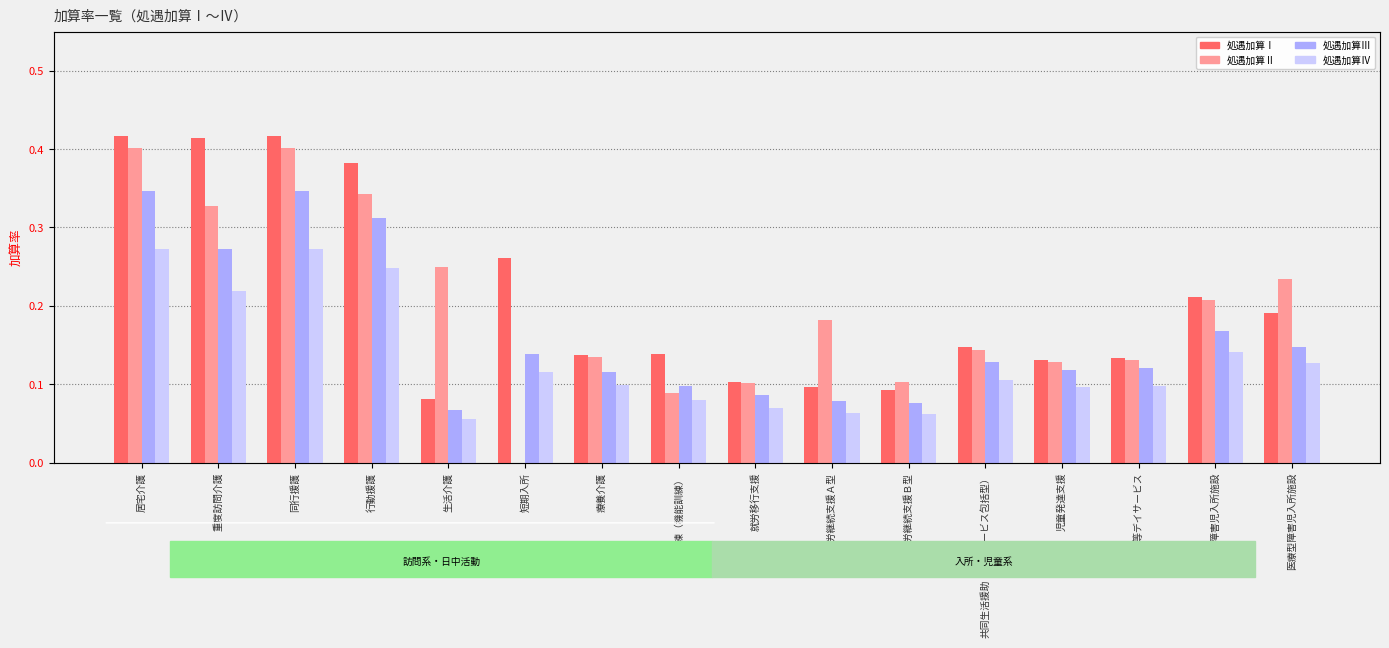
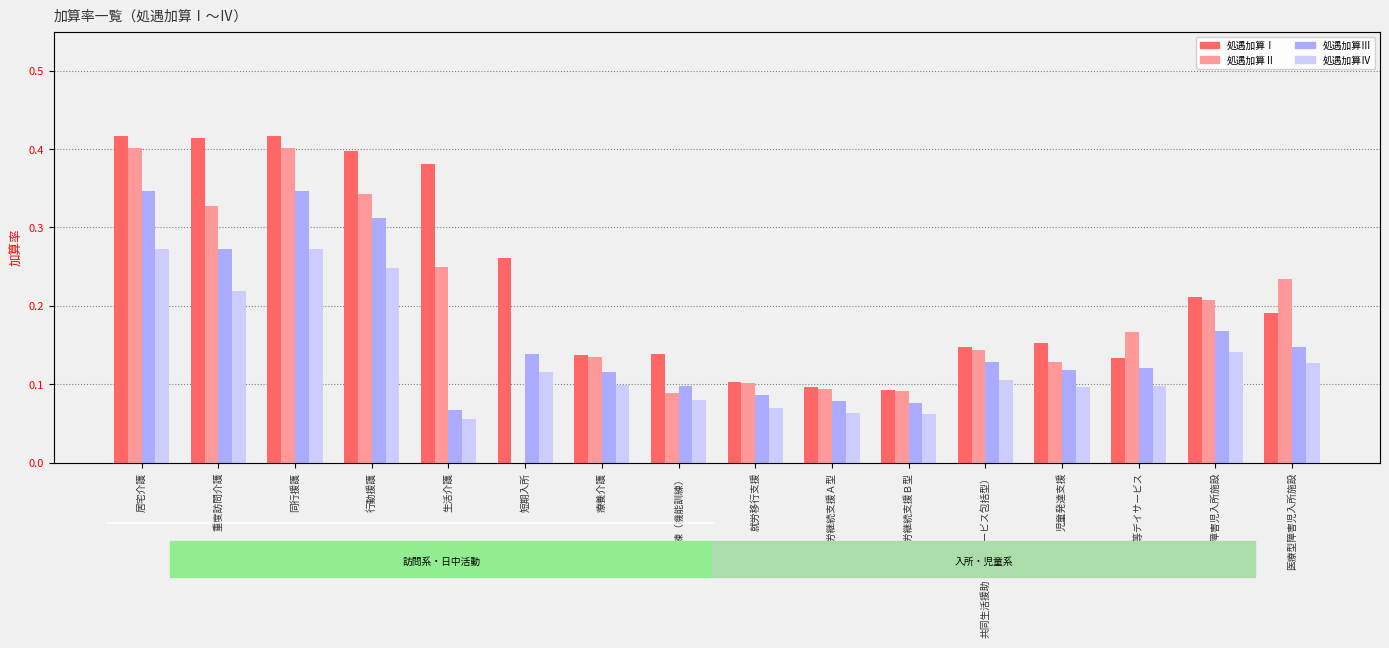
  {
    "処遇加算Ⅰ": {
      "居宅介護": 0.42,
      "重度訪問介護": 0.41,
      "同行援護": 0.42,
-     "行動援護": 0.38,
-     "生活介護": 0.08,
+     "行動援護": 0.40,
+     "生活介護": 0.38,
      "短期入所": 0.26,
      "療養介護": 0.14,
      "自立訓練（機能訓練）": 0.14,
      "就労移行支援": 0.10,
      "就労継続支援Ａ型": 0.10,
      "就労継続支援Ｂ型": 0.09,
      "共同生活援助（介護サービス包括型）": 0.15,
-     "児童発達支援": 0.13,
+     "児童発達支援": 0.15,
      "放課後等デイサービス": 0.13,
      "福祉型障害児入所施設": 0.21,
      "医療型障害児入所施設": 0.19
    },
    "処遇加算Ⅱ": {
      "居宅介護": 0.40,
      "重度訪問介護": 0.33,
      "同行援護": 0.40,
      "行動援護": 0.34,
      "生活介護": 0.25,
      "短期入所": 0.00,
      "療養介護": 0.14,
      "自立訓練（機能訓練）": 0.09,
      "就労移行支援": 0.10,
-     "就労継続支援Ａ型": 0.18,
-     "就労継続支援Ｂ型": 0.10,
+     "就労継続支援Ａ型": 0.09,
+     "就労継続支援Ｂ型": 0.09,
      "共同生活援助（介護サービス包括型）": 0.14,
      "児童発達支援": 0.13,
-     "放課後等デイサービス": 0.13,
+     "放課後等デイサービス": 0.17,
      "福祉型障害児入所施設": 0.21,
      "医療型障害児入所施設": 0.23
    }
  }
